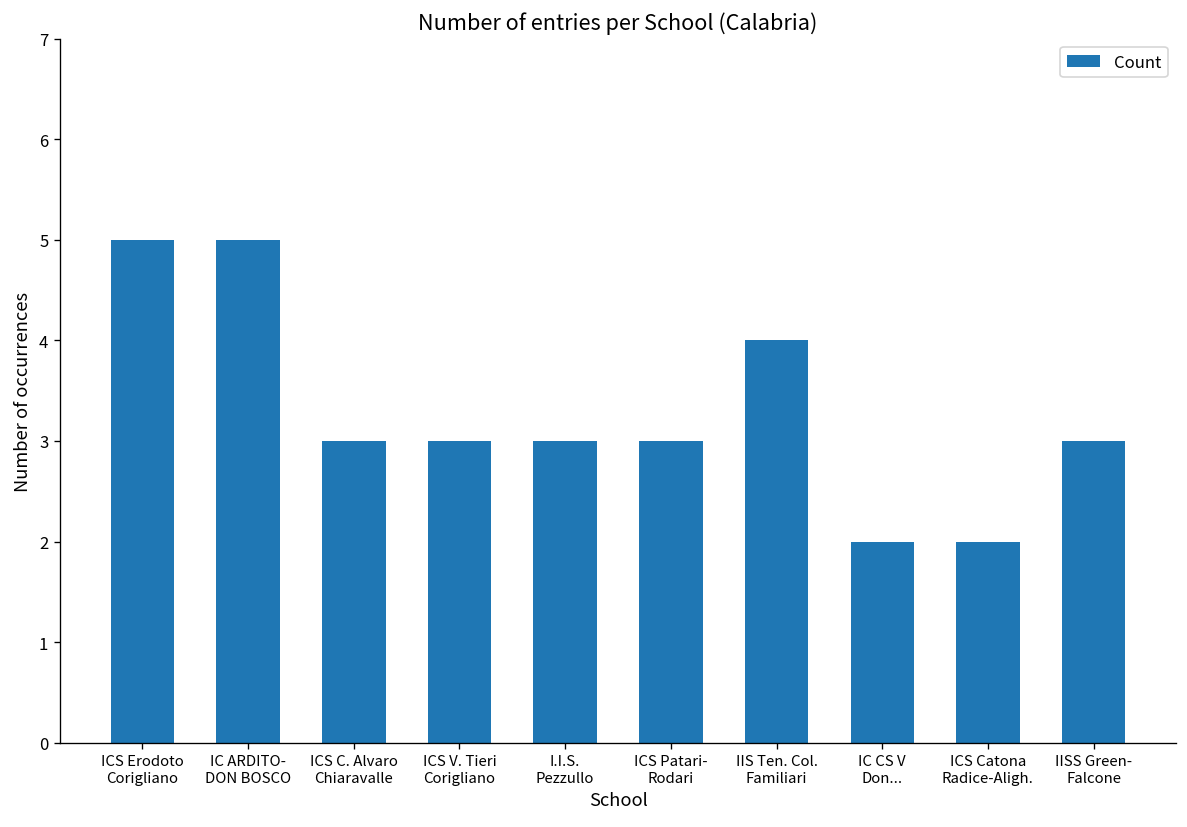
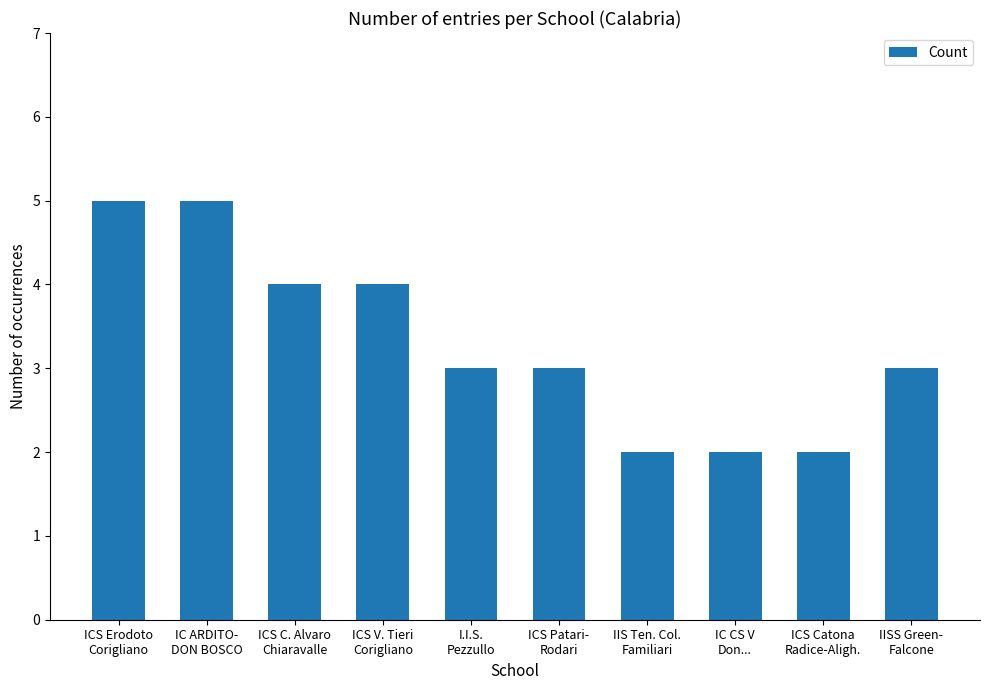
  {
    "ICS Erodoto Corigliano": 5,
    "IC ARDITO- DON BOSCO": 5,
-   "ICS C. Alvaro Chiaravalle": 3,
-   "ICS V. Tieri Corigliano": 3,
+   "ICS C. Alvaro Chiaravalle": 4,
+   "ICS V. Tieri Corigliano": 4,
    "I.I.S. Pezzullo": 3,
    "ICS Patari- Rodari": 3,
-   "IIS Ten. Col. Familiari": 4,
+   "IIS Ten. Col. Familiari": 2,
    "IC CS V Don...": 2,
    "ICS Catona Radice-Aligh.": 2,
    "IISS Green- Falcone": 3
  }
